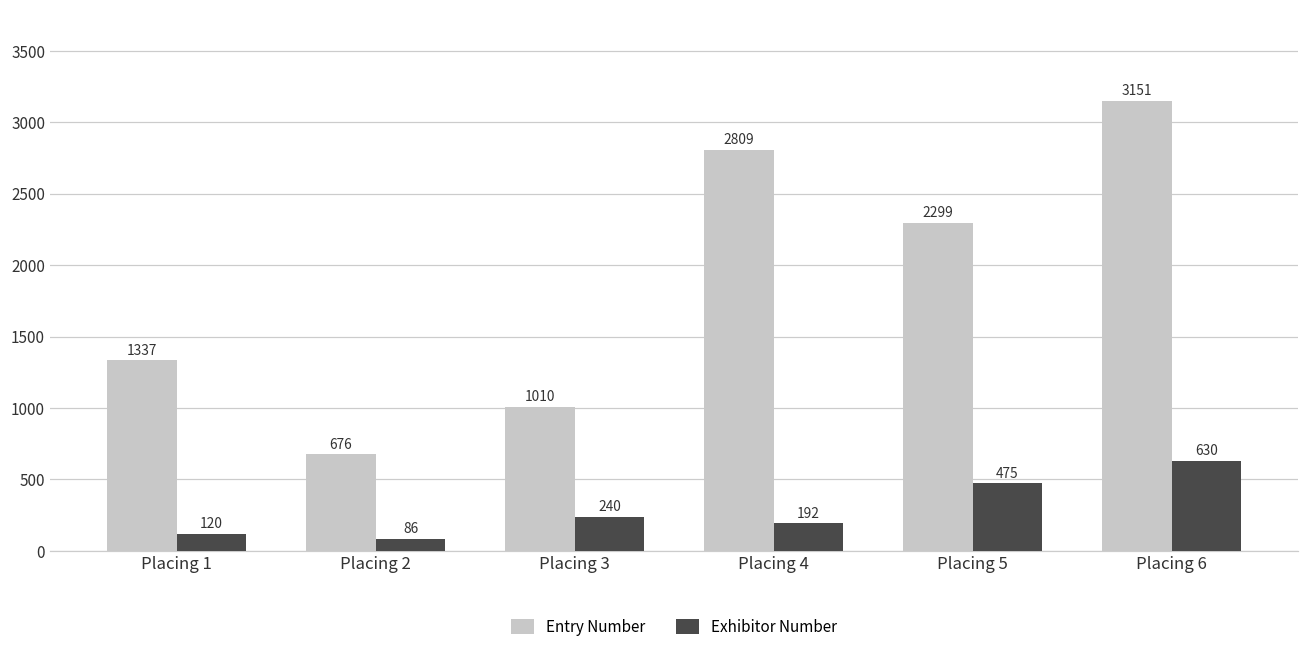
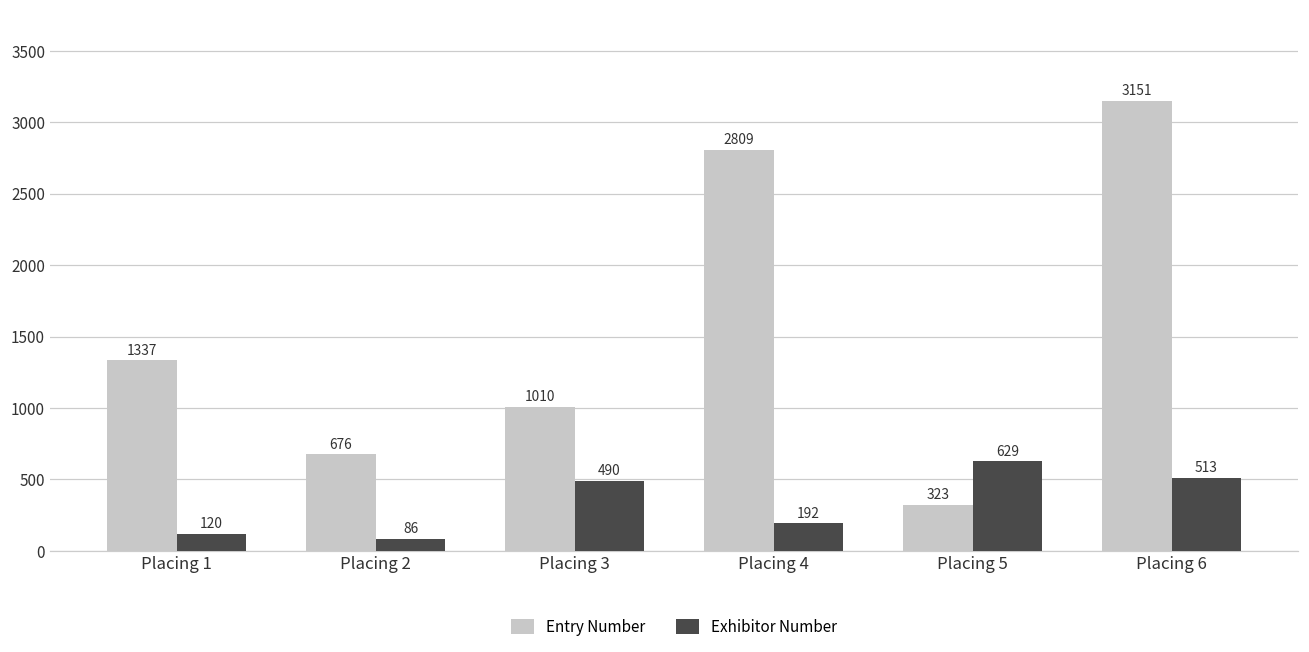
  {
    "Entry Number": {
      "Placing 1": 1337,
      "Placing 2": 676,
      "Placing 3": 1010,
      "Placing 4": 2809,
-     "Placing 5": 2299,
+     "Placing 5": 323,
      "Placing 6": 3151
    },
    "Exhibitor Number": {
      "Placing 1": 120,
      "Placing 2": 86,
-     "Placing 3": 240,
+     "Placing 3": 490,
      "Placing 4": 192,
-     "Placing 5": 475,
-     "Placing 6": 630
+     "Placing 5": 629,
+     "Placing 6": 513
    }
  }
